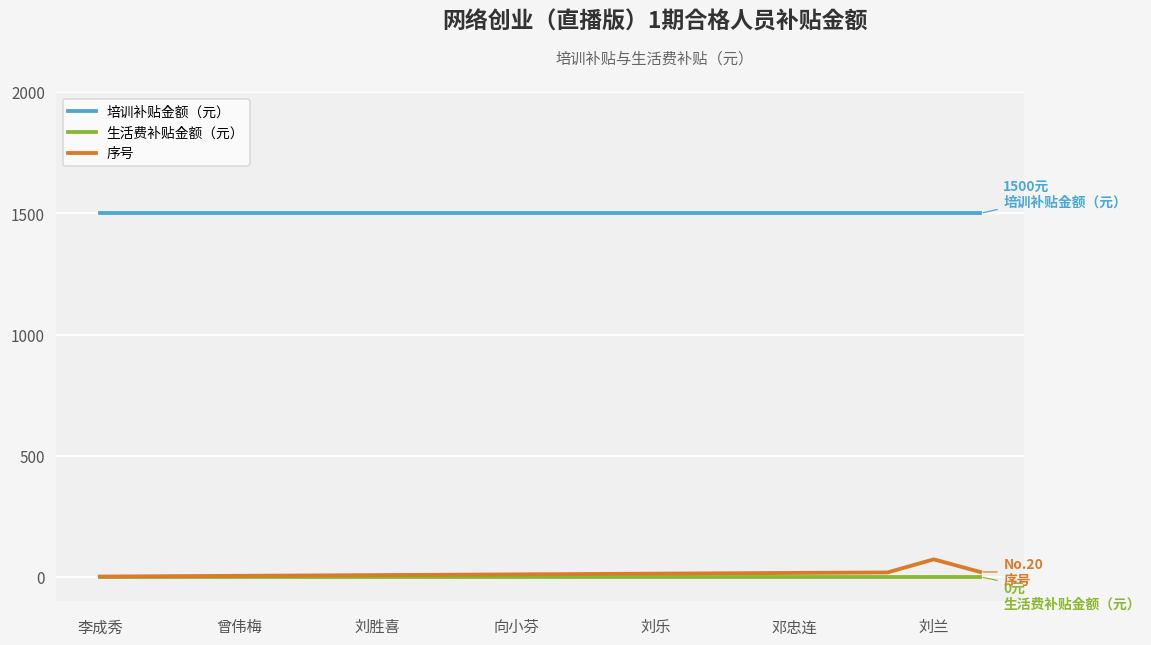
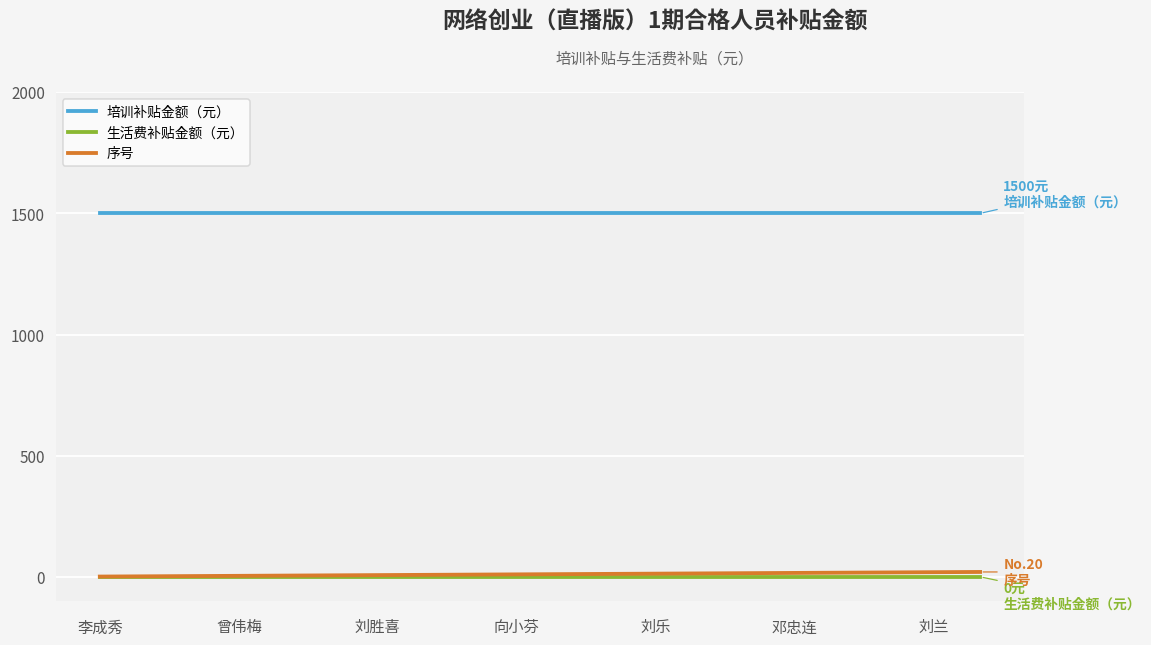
  {
    "培训补贴金额（元）": {
      "李成秀": 1500,
      "曾伟梅": 1500,
      "刘胜喜": 1500,
      "向小芬": 1500,
      "刘乐": 1500,
      "邓忠连": 1500,
      "刘兰": 1500
    },
    "生活费补贴金额（元）": {
      "刘乐": 0,
      "邓忠连": 0,
      "刘兰": 0
    },
    "序号": {
      "刘乐": 10,
      "邓忠连": 20,
-     "刘兰": 70
+     "刘兰": 20
    }
  }
